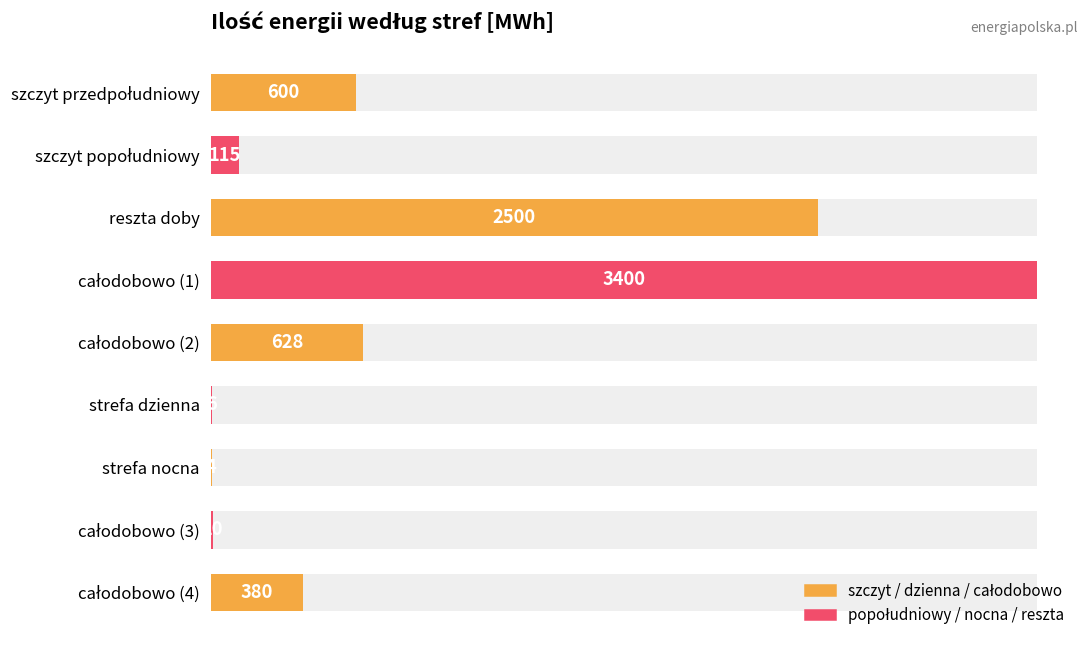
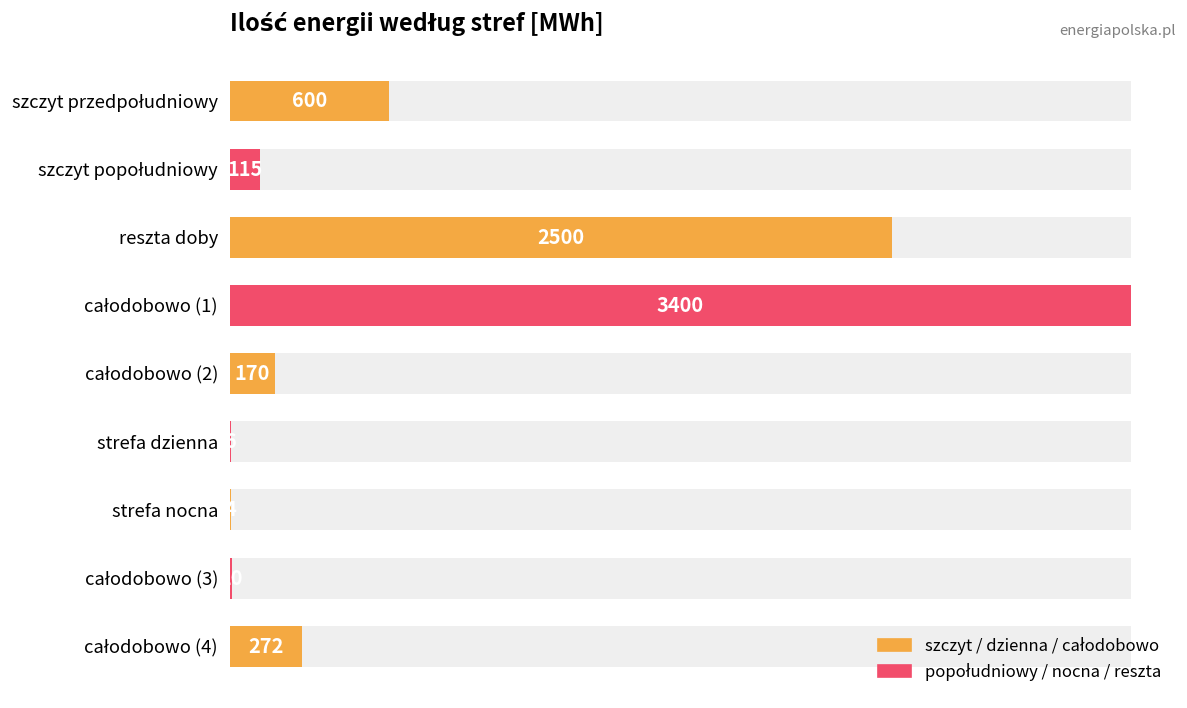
  {
    "szczyt / dzienna / całodobowo": {
-     "całodobowo (2)": 628,
-     "całodobowo (4)": 380
+     "całodobowo (2)": 170,
+     "całodobowo (4)": 272
    },
    "popołudniowy / nocna / reszta": {
      "całodobowo (1)": 3400
    }
  }
